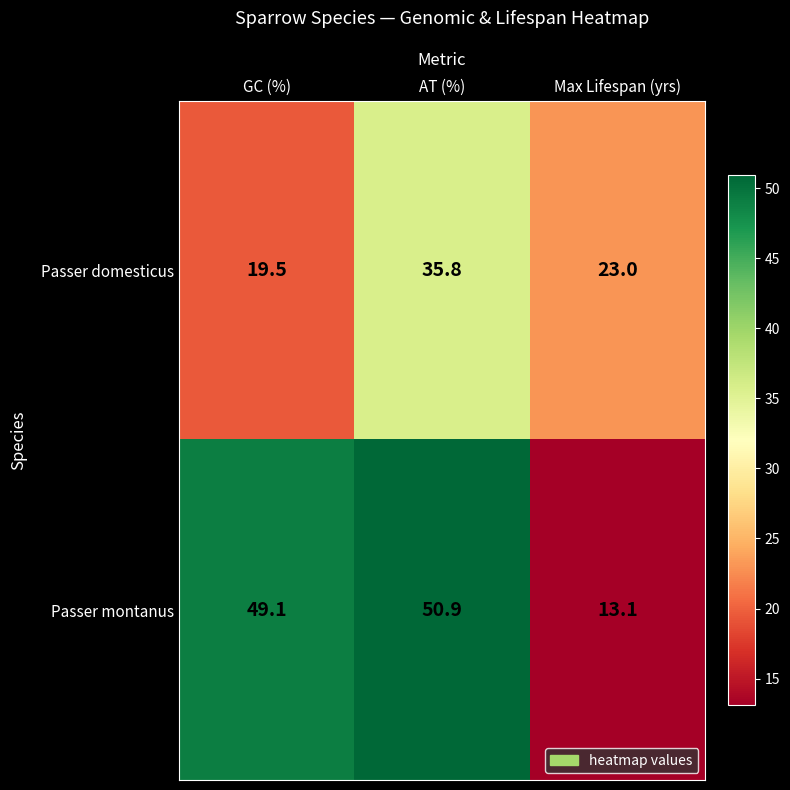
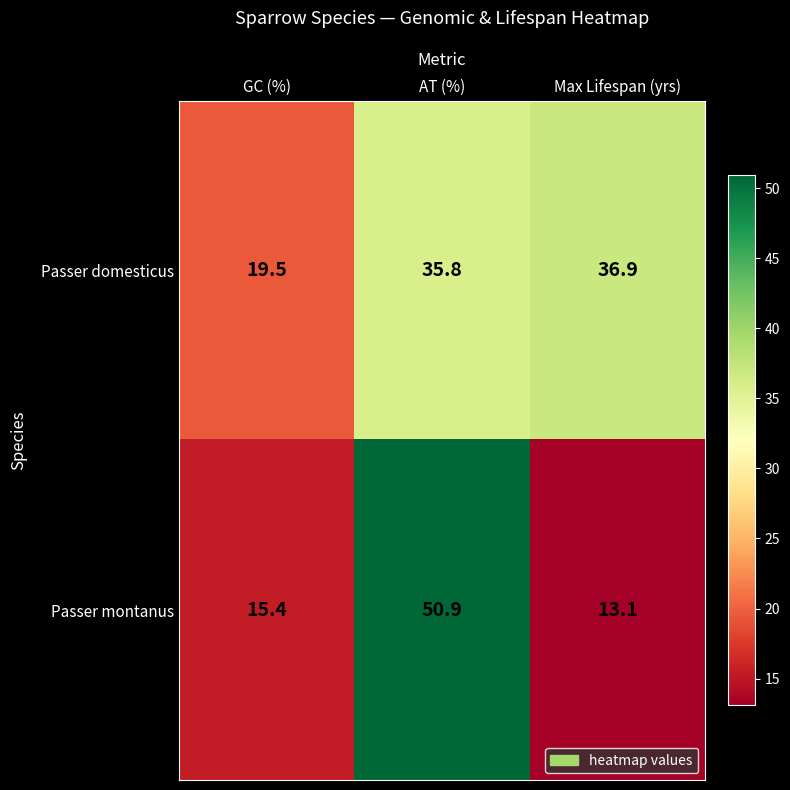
  {
    "Passer domesticus": {
      "GC (%)": 19.5,
      "AT (%)": 35.8,
-     "Max Lifespan (yrs)": 23.0
+     "Max Lifespan (yrs)": 36.9
    },
    "Passer montanus": {
-     "GC (%)": 49.1,
+     "GC (%)": 15.4,
      "AT (%)": 50.9,
      "Max Lifespan (yrs)": 13.1
    }
  }
